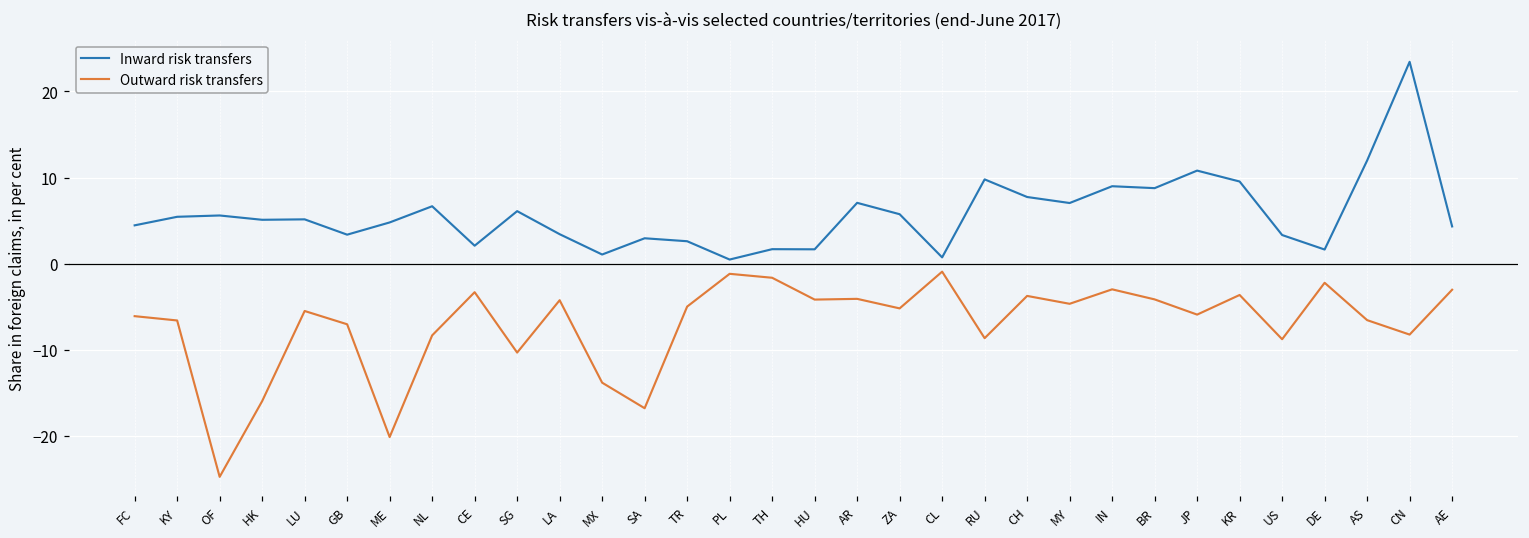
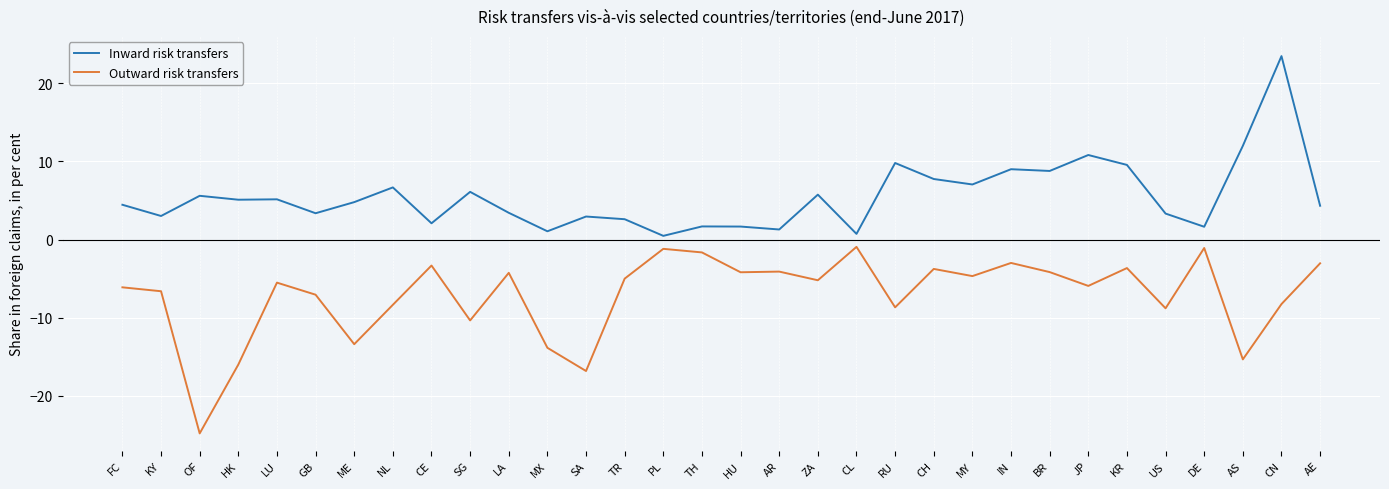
  {
    "Inward risk transfers": {
      "FC": 4,
-     "KY": 5,
+     "KY": 3,
      "OF": 6,
      "HK": 5,
      "LU": 5,
      "GB": 3,
      "ME": 5,
      "NL": 7,
      "CE": 2,
      "SG": 6,
      "LA": 3,
      "MX": 1,
      "SA": 3,
      "TR": 3,
      "PL": 0,
      "TH": 2,
      "HU": 2,
-     "AR": 7,
+     "AR": 1,
      "ZA": 6,
      "CL": 1,
      "RU": 10,
      "CH": 8,
      "MY": 7,
      "IN": 9,
      "BR": 9,
      "JP": 11,
      "KR": 10,
      "US": 3,
      "DE": 2,
      "AS": 12,
      "CN": 23,
      "AE": 4
    },
    "Outward risk transfers": {
      "FC": -6,
      "KY": -7,
      "OF": -25,
      "HK": -16,
      "LU": -6,
      "GB": -7,
-     "ME": -20,
+     "ME": -13,
      "NL": -8,
      "CE": -3,
      "SG": -10,
      "LA": -4,
      "MX": -14,
      "SA": -17,
      "TR": -5,
      "PL": -1,
      "TH": -2,
      "HU": -4,
      "AR": -4,
      "ZA": -5,
      "CL": -1,
      "RU": -9,
      "CH": -4,
      "MY": -5,
      "IN": -3,
      "BR": -4,
      "JP": -6,
      "KR": -4,
      "US": -9,
-     "DE": -2,
-     "AS": -7,
+     "DE": -1,
+     "AS": -15,
      "CN": -8,
      "AE": -3
    }
  }
